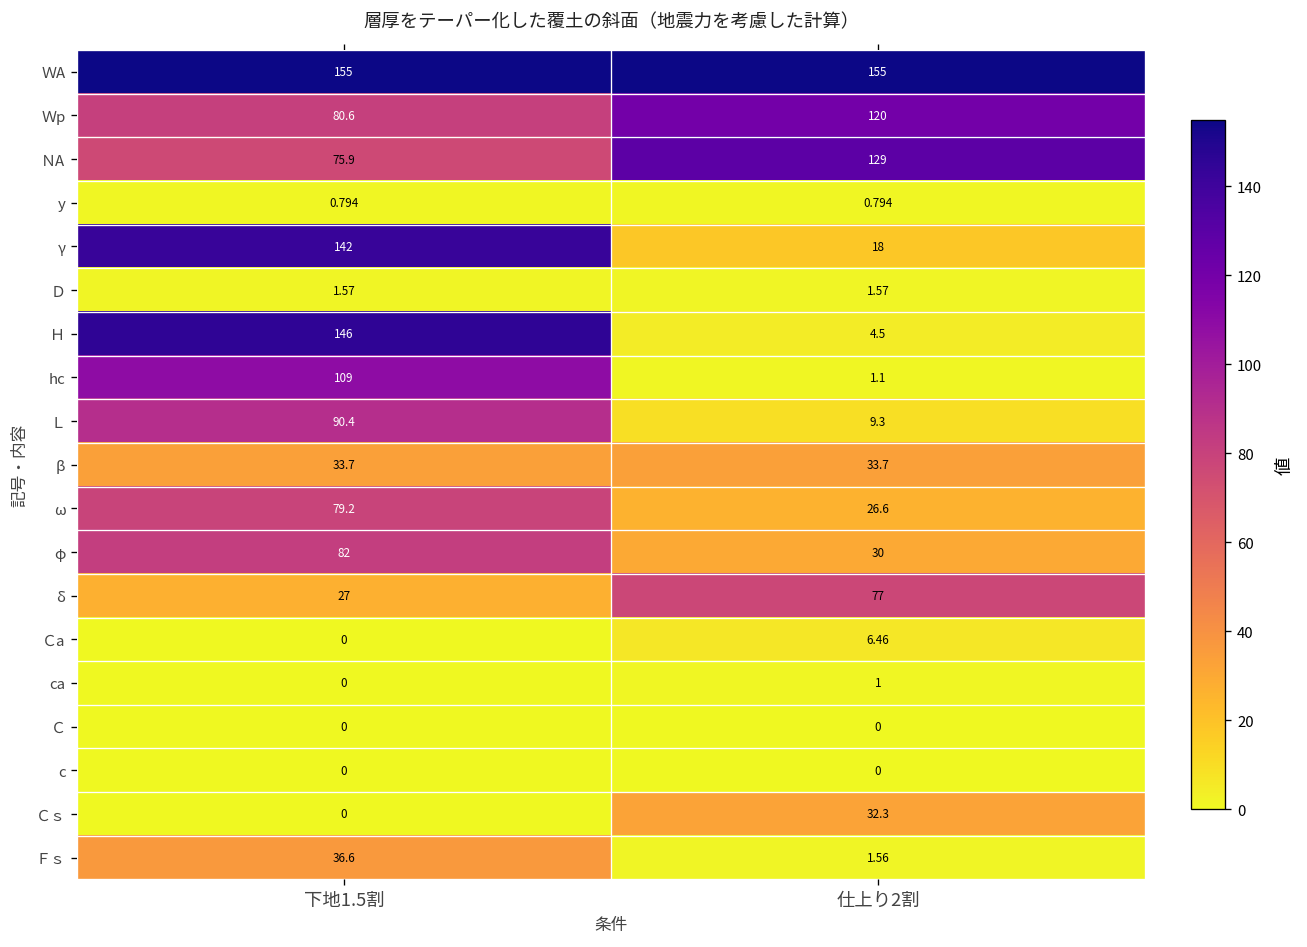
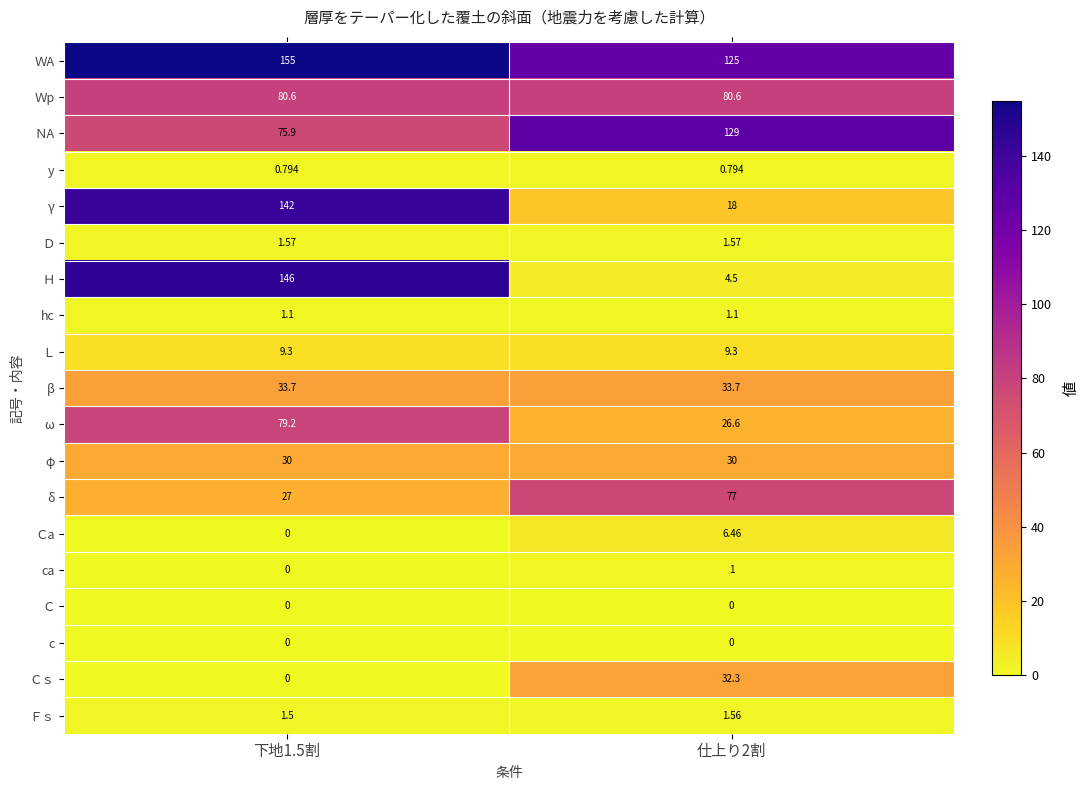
  {
    "ＷA": {
      "下地1.5割": 155,
-     "仕上り2割": 155
+     "仕上り2割": 125
    },
    "Ｗp": {
      "下地1.5割": 80.6,
-     "仕上り2割": 120
+     "仕上り2割": 80.6
    },
    "ＮA": {
      "下地1.5割": 75.9,
      "仕上り2割": 129
    },
    "y": {
      "下地1.5割": 0.794,
      "仕上り2割": 0.794
    },
    "γ": {
      "下地1.5割": 142,
      "仕上り2割": 18
    },
    "Ｄ": {
      "下地1.5割": 1.57,
      "仕上り2割": 1.57
    },
    "Ｈ": {
      "下地1.5割": 146,
      "仕上り2割": 4.5
    },
    "hc": {
-     "下地1.5割": 109,
+     "下地1.5割": 1.1,
      "仕上り2割": 1.1
    },
    "Ｌ": {
-     "下地1.5割": 90.4,
+     "下地1.5割": 9.3,
      "仕上り2割": 9.3
    },
    "β": {
      "下地1.5割": 33.7,
      "仕上り2割": 33.7
    },
    "ω": {
      "下地1.5割": 79.2,
      "仕上り2割": 26.6
    },
    "φ": {
-     "下地1.5割": 82,
+     "下地1.5割": 30,
      "仕上り2割": 30
    },
    "δ": {
      "下地1.5割": 27,
      "仕上り2割": 77
    },
    "Ｃa": {
      "下地1.5割": 0,
      "仕上り2割": 6.46
    },
    "ca": {
      "下地1.5割": 0,
      "仕上り2割": 1
    },
    "Ｃ": {
      "下地1.5割": 0,
      "仕上り2割": 0
    },
    "c": {
      "下地1.5割": 0,
      "仕上り2割": 0
    },
    "Ｃｓ": {
      "下地1.5割": 0,
      "仕上り2割": 32.3
    },
    "Ｆｓ": {
-     "下地1.5割": 36.6,
+     "下地1.5割": 1.5,
      "仕上り2割": 1.56
    }
  }
